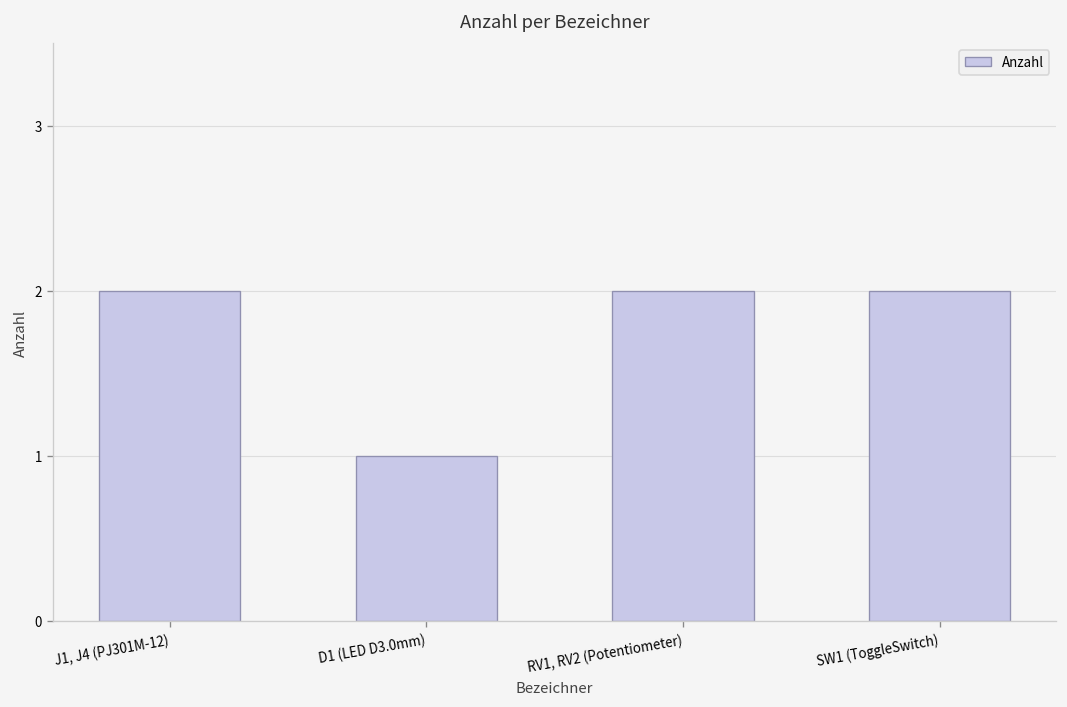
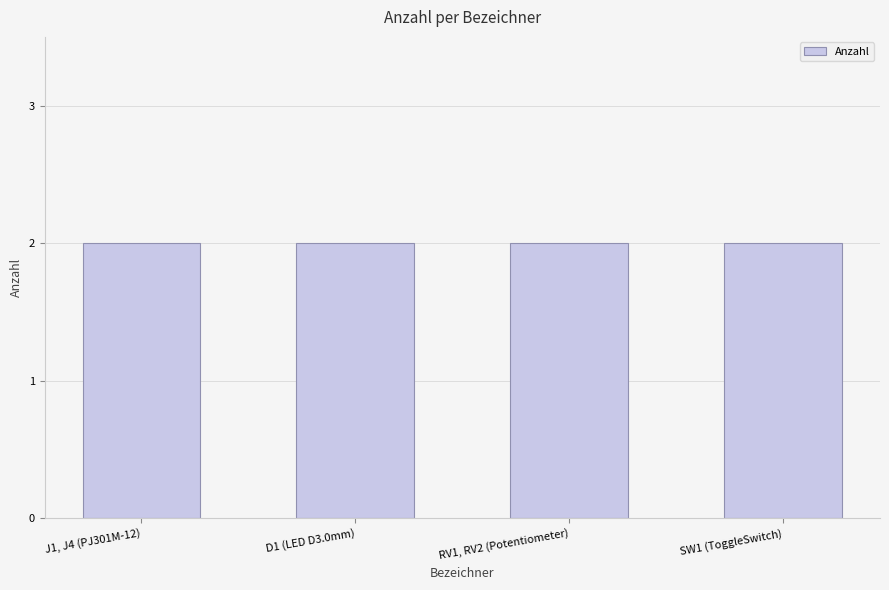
  {
    "J1, J4 (PJ301M-12)": 2,
-   "D1 (LED D3.0mm)": 1,
+   "D1 (LED D3.0mm)": 2,
    "RV1, RV2 (Potentiometer)": 2,
    "SW1 (ToggleSwitch)": 2
  }
